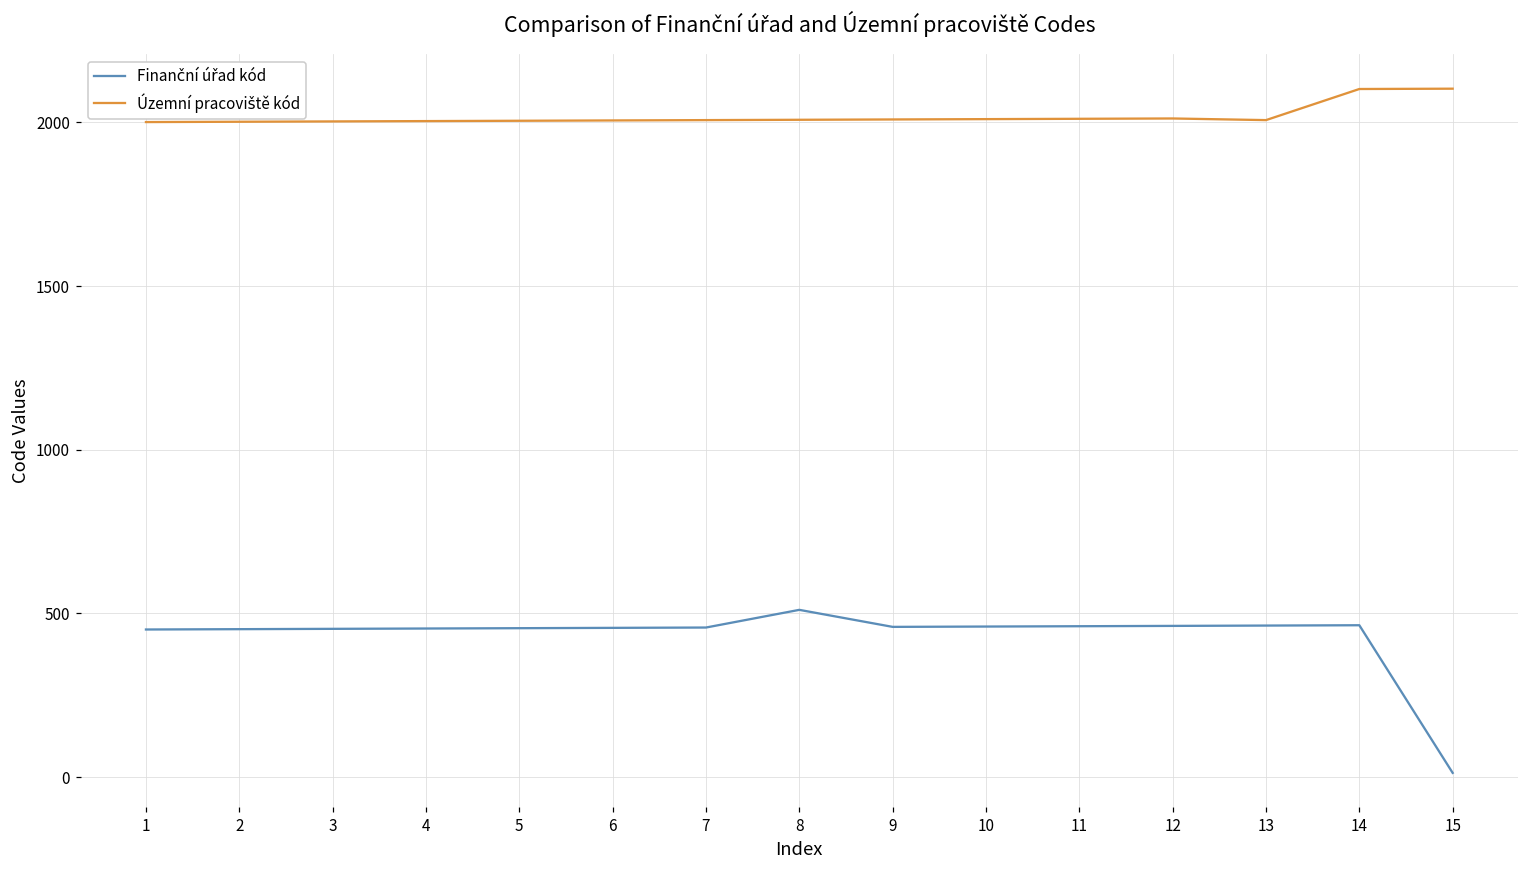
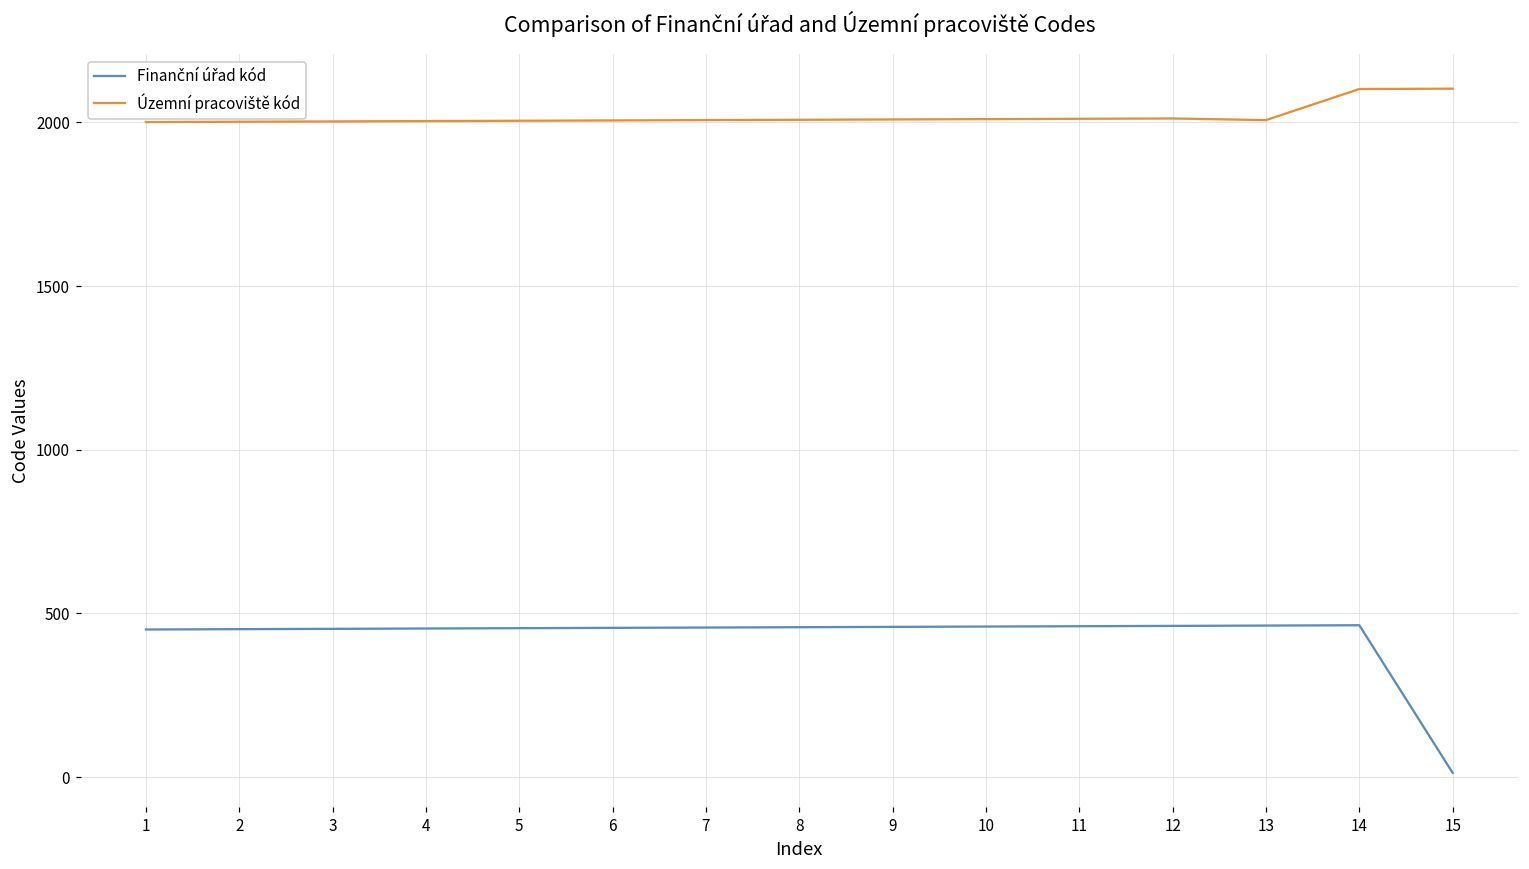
  {
    "Finanční úřad kód": {
      "1": 450,
      "2": 450,
      "3": 450,
      "4": 450,
      "5": 460,
      "6": 460,
      "7": 460,
-     "8": 510,
+     "8": 460,
      "9": 460,
      "10": 460,
      "11": 460,
      "12": 460,
      "13": 460,
      "14": 460,
      "15": 10
    },
    "Územní pracoviště kód": {
      "1": 2000,
      "2": 2000,
      "3": 2000,
      "4": 2000,
      "5": 2010,
      "6": 2010,
      "7": 2010,
      "8": 2010,
      "9": 2010,
      "10": 2010,
      "11": 2010,
      "12": 2010,
      "13": 2010,
      "14": 2100,
      "15": 2100
    }
  }
